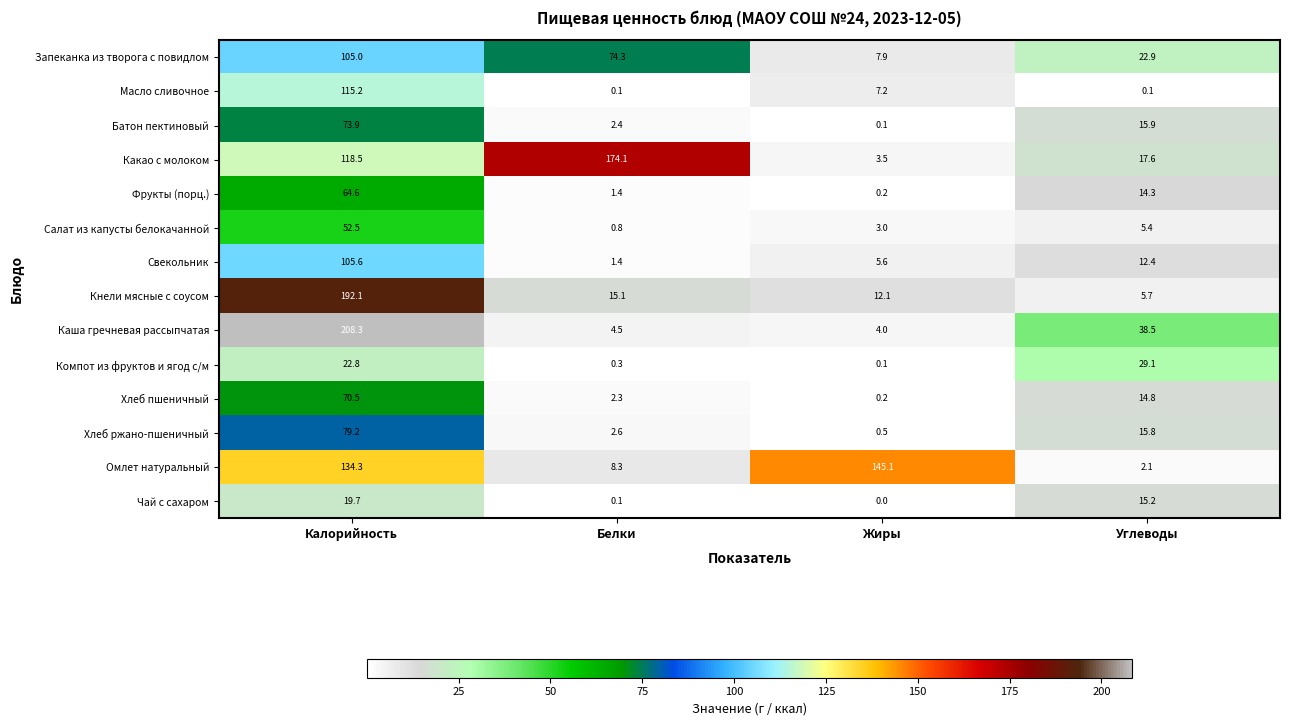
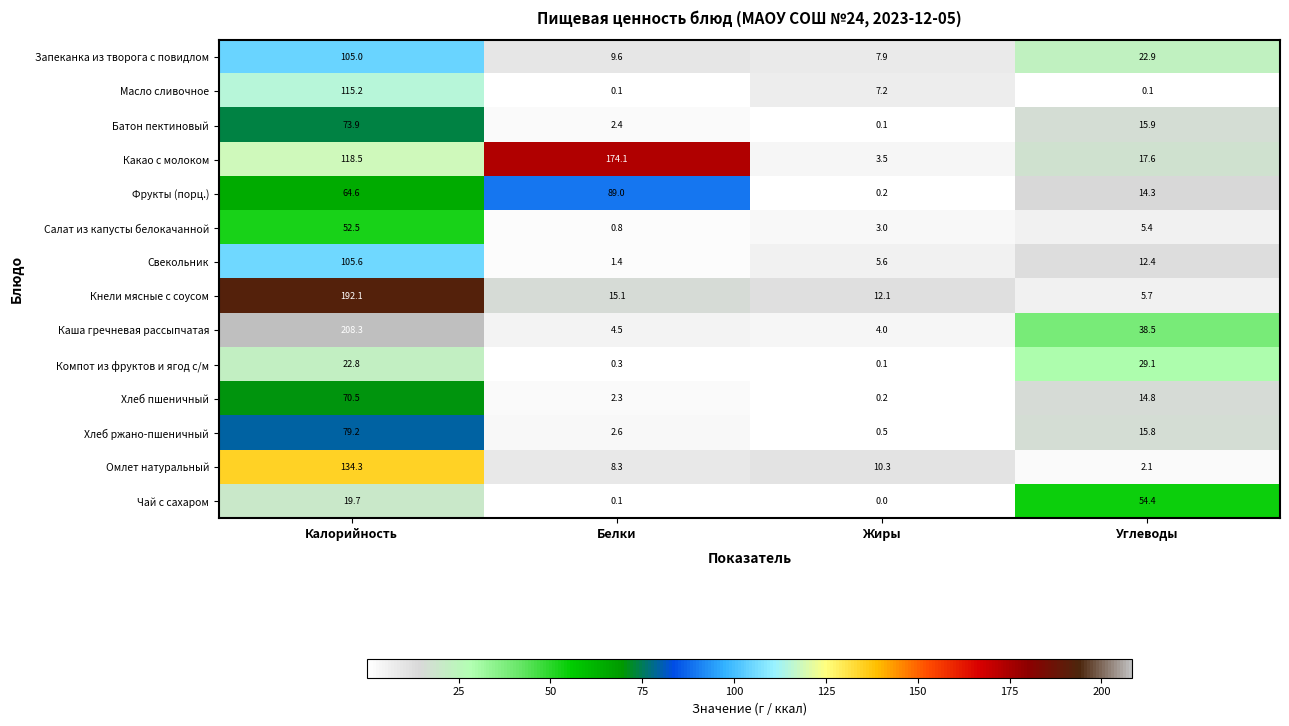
  {
    "Запеканка из творога с повидлом": {
      "Калорийность": 105.0,
-     "Белки": 74.3,
+     "Белки": 9.6,
      "Жиры": 7.9,
      "Углеводы": 22.9
    },
    "Масло сливочное": {
      "Калорийность": 115.2,
      "Белки": 0.1,
      "Жиры": 7.2,
      "Углеводы": 0.1
    },
    "Батон пектиновый": {
      "Калорийность": 73.9,
      "Белки": 2.4,
      "Жиры": 0.1,
      "Углеводы": 15.9
    },
    "Какао с молоком": {
      "Калорийность": 118.5,
      "Белки": 174.1,
      "Жиры": 3.5,
      "Углеводы": 17.6
    },
    "Фрукты (порц.)": {
      "Калорийность": 64.6,
-     "Белки": 1.4,
+     "Белки": 89.0,
      "Жиры": 0.2,
      "Углеводы": 14.3
    },
    "Салат из капусты белокачанной": {
      "Калорийность": 52.5,
      "Белки": 0.8,
      "Жиры": 3.0,
      "Углеводы": 5.4
    },
    "Свекольник": {
      "Калорийность": 105.6,
      "Белки": 1.4,
      "Жиры": 5.6,
      "Углеводы": 12.4
    },
    "Кнели мясные с соусом": {
      "Калорийность": 192.1,
      "Белки": 15.1,
      "Жиры": 12.1,
      "Углеводы": 5.7
    },
    "Каша гречневая рассыпчатая": {
      "Калорийность": 208.3,
      "Белки": 4.5,
      "Жиры": 4.0,
      "Углеводы": 38.5
    },
    "Компот из фруктов и ягод с/м": {
      "Калорийность": 22.8,
      "Белки": 0.3,
      "Жиры": 0.1,
      "Углеводы": 29.1
    },
    "Хлеб пшеничный": {
      "Калорийность": 70.5,
      "Белки": 2.3,
      "Жиры": 0.2,
      "Углеводы": 14.8
    },
    "Хлеб ржано-пшеничный": {
      "Калорийность": 79.2,
      "Белки": 2.6,
      "Жиры": 0.5,
      "Углеводы": 15.8
    },
    "Омлет натуральный": {
      "Калорийность": 134.3,
      "Белки": 8.3,
-     "Жиры": 145.1,
+     "Жиры": 10.3,
      "Углеводы": 2.1
    },
    "Чай с сахаром": {
      "Калорийность": 19.7,
      "Белки": 0.1,
      "Жиры": 0.0,
-     "Углеводы": 15.2
+     "Углеводы": 54.4
    }
  }
